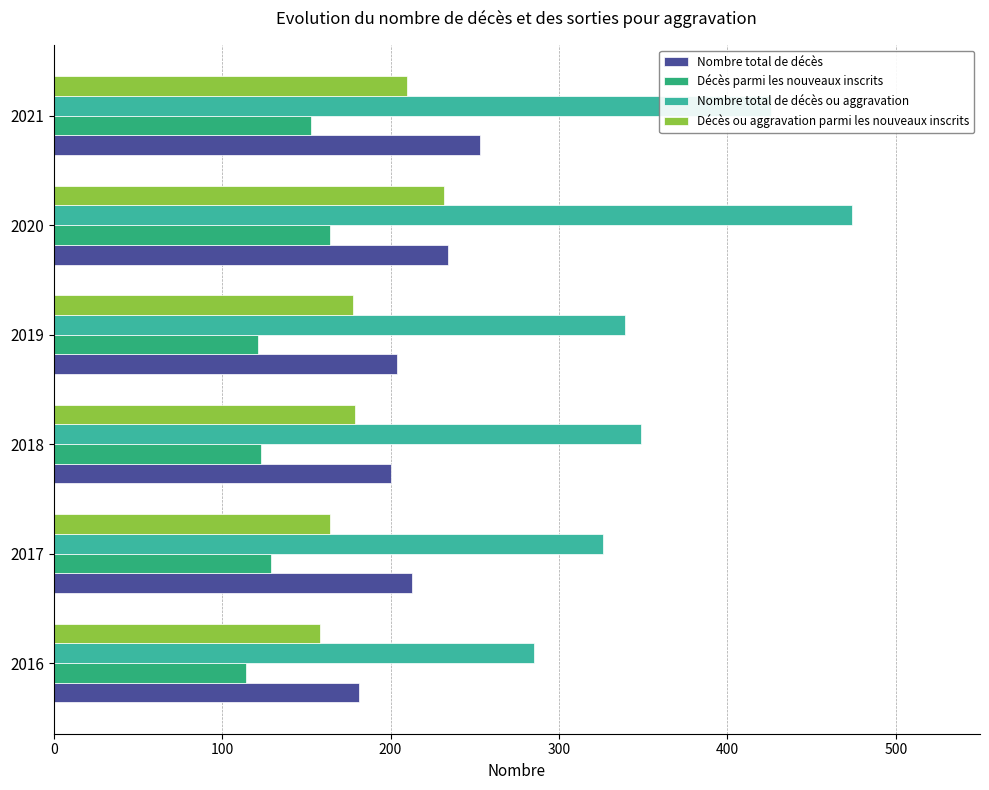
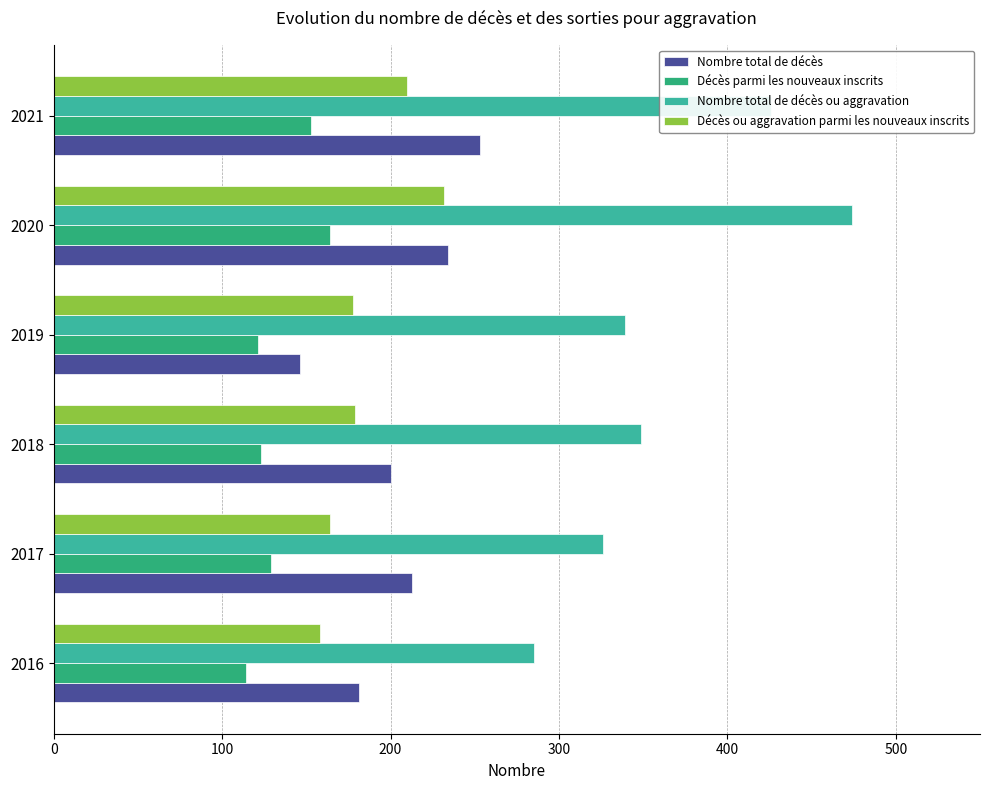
  {
    "Nombre total de décès": {
      "2021": 253,
      "2020": 234,
-     "2019": 204,
+     "2019": 146,
      "2018": 200,
      "2017": 213,
      "2016": 181
    },
    "Décès ou aggravation parmi les nouveaux inscrits": {
      "2021": 210,
      "2020": 232,
      "2019": 178,
      "2018": 179,
      "2017": 164,
      "2016": 158
    }
  }
